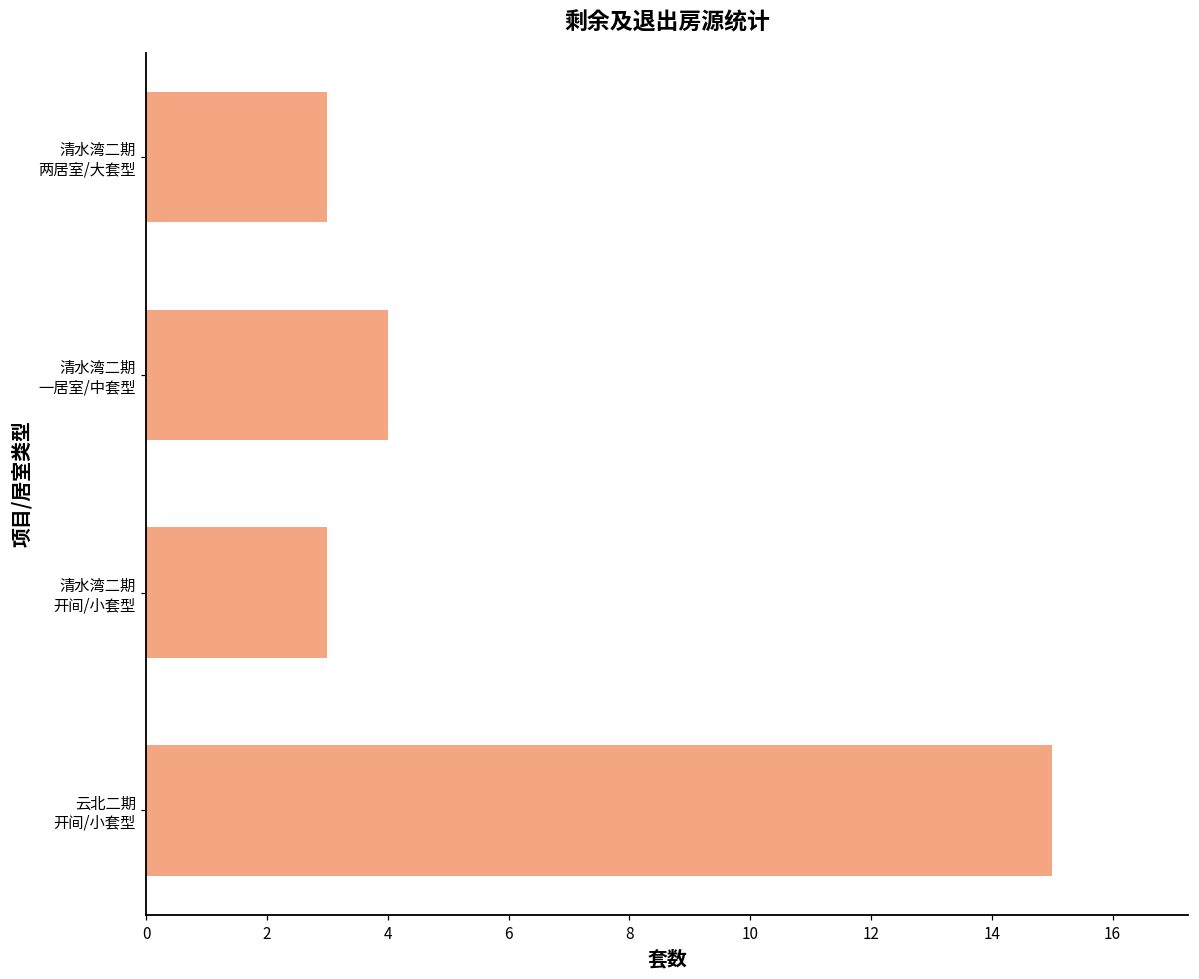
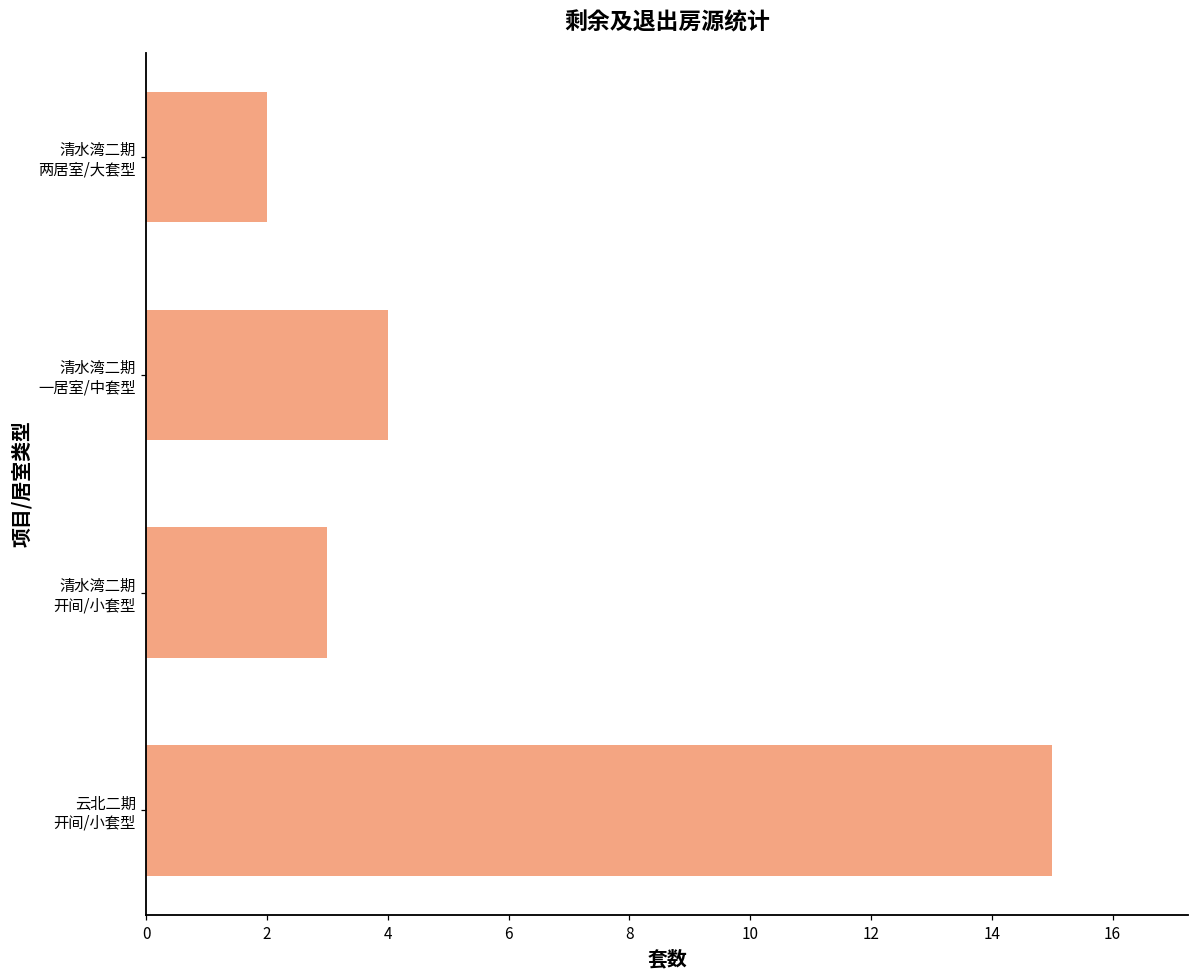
  {
-   "清水湾二期 两居室/大套型": 3,
+   "清水湾二期 两居室/大套型": 2,
    "清水湾二期 一居室/中套型": 4,
    "清水湾二期 开间/小套型": 3,
    "云北二期 开间/小套型": 15
  }
